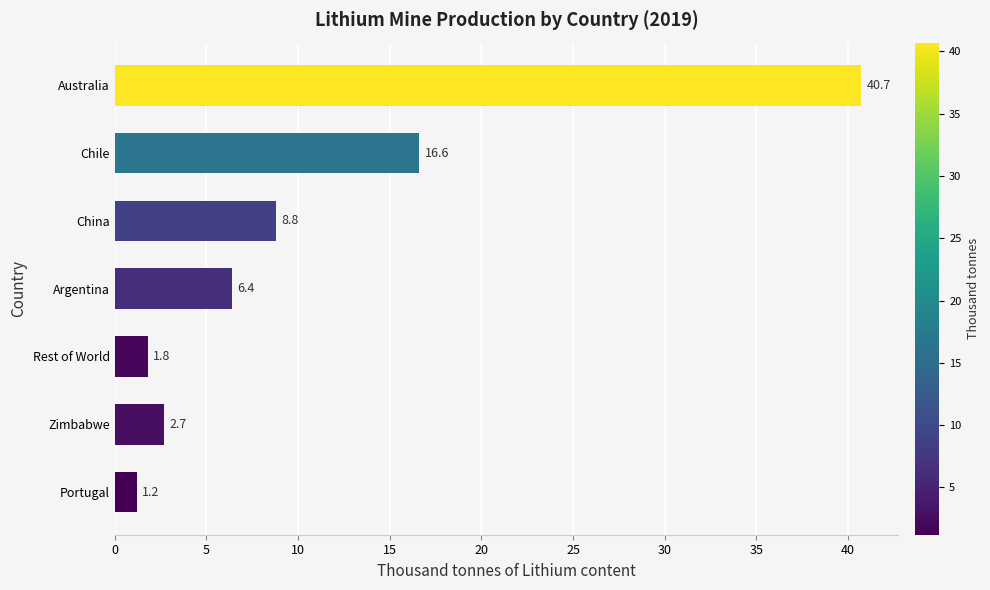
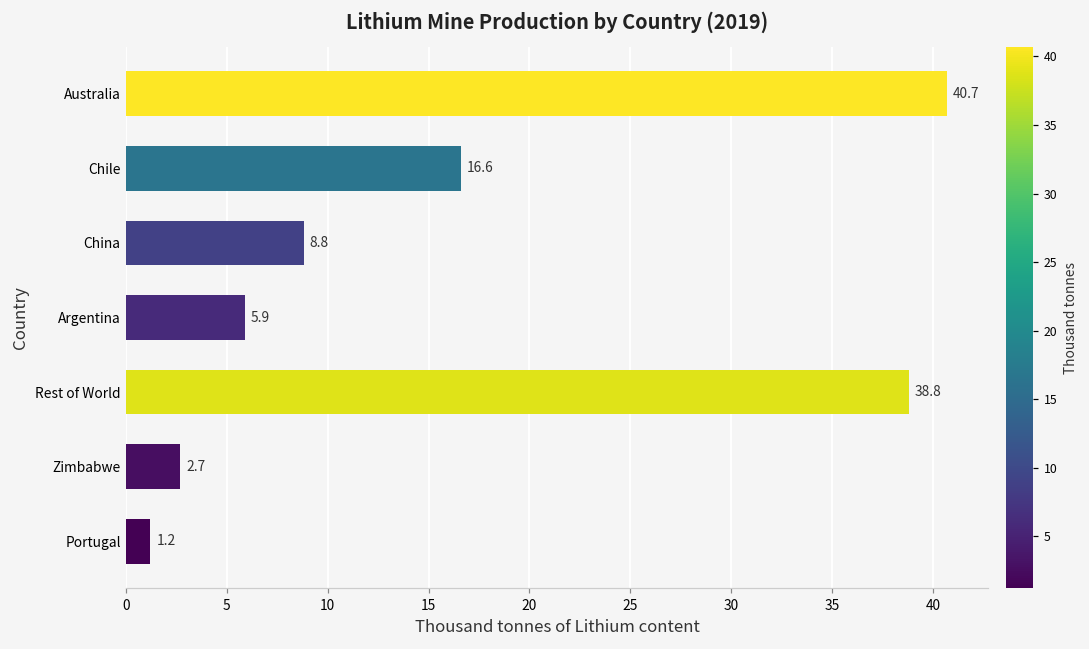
  {
    "Australia": 40.7,
    "Chile": 16.6,
    "China": 8.8,
-   "Argentina": 6.4,
-   "Rest of World": 1.8,
+   "Argentina": 5.9,
+   "Rest of World": 38.8,
    "Zimbabwe": 2.7,
    "Portugal": 1.2
  }
